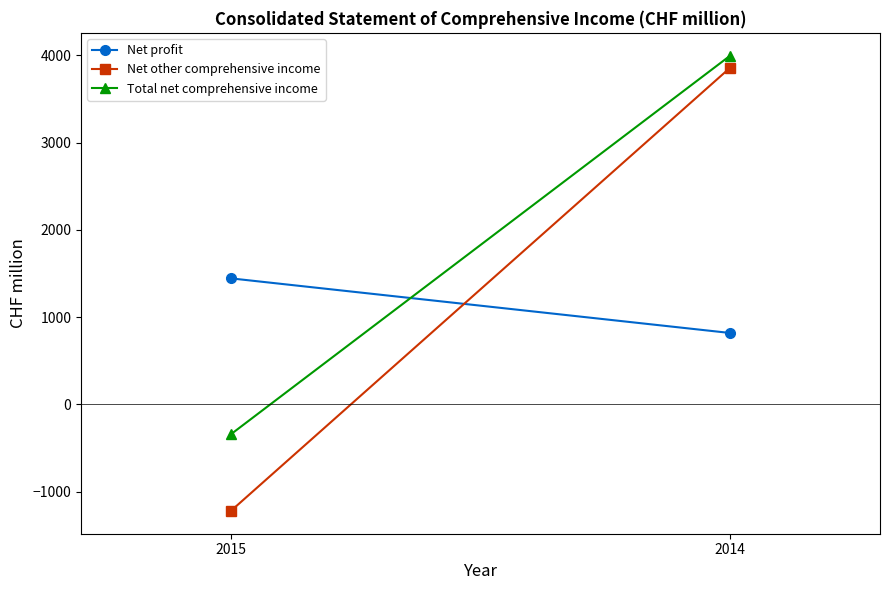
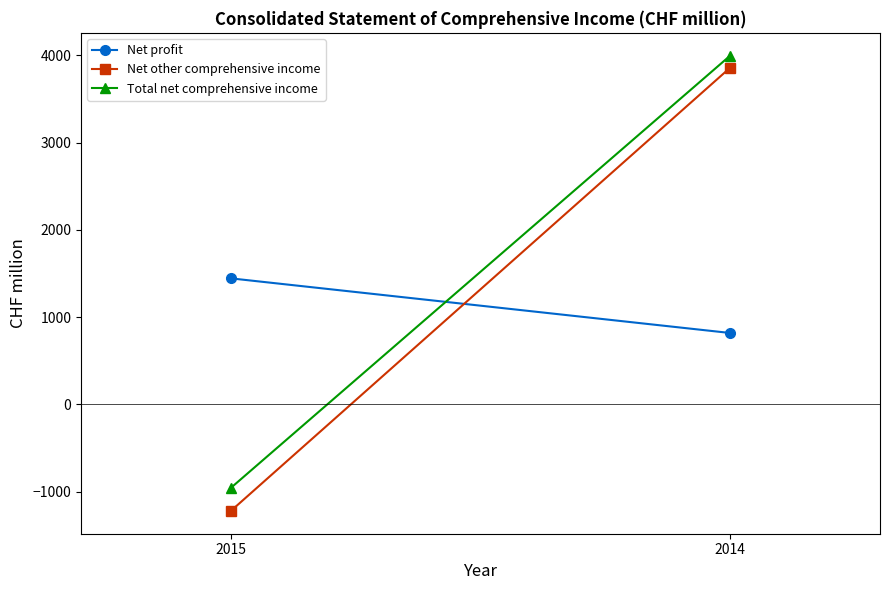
  {
    "Net profit": {
      "2015": 1400,
      "2014": 800
    },
    "Net other comprehensive income": {
      "2015": -1200,
      "2014": 3900
    },
    "Total net comprehensive income": {
-     "2015": -300,
+     "2015": -1000,
      "2014": 4000
    }
  }
